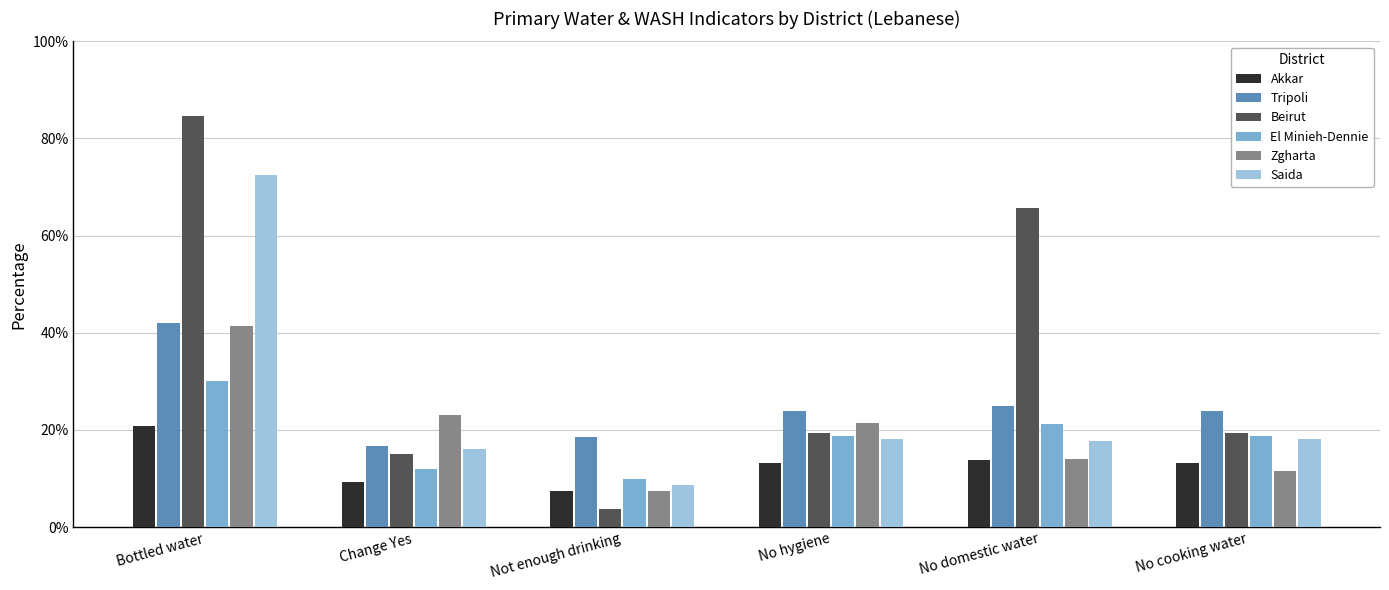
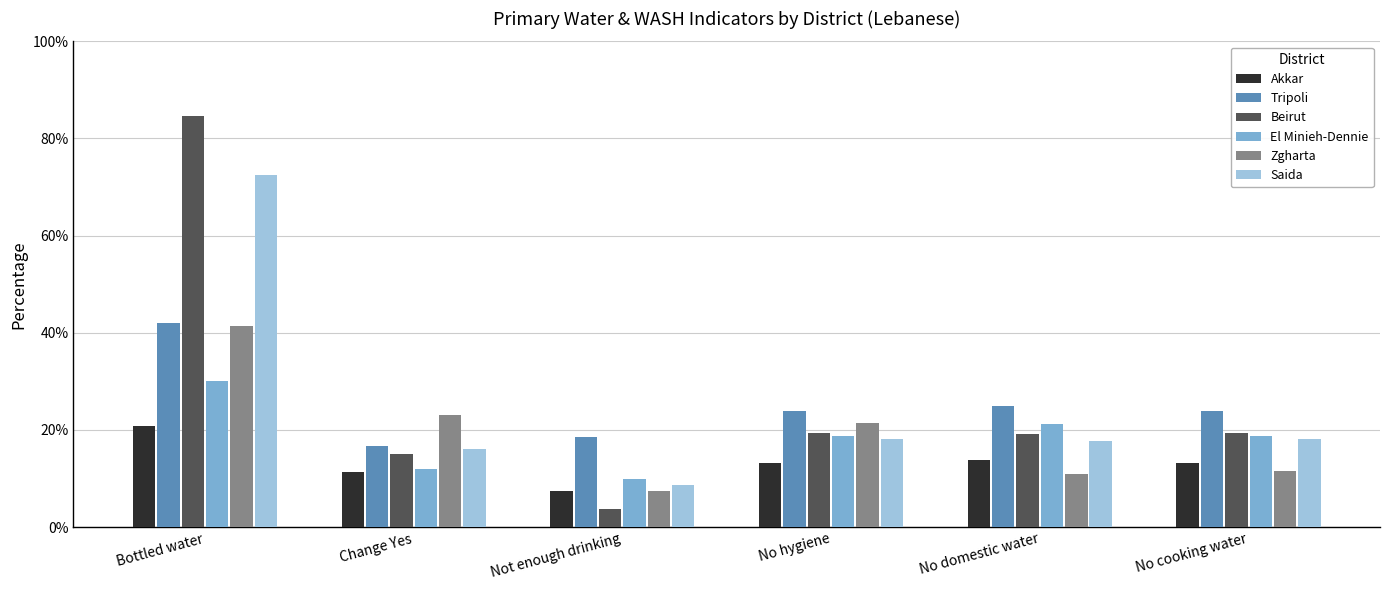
  {
    "Akkar": {
      "Bottled water": "21%",
-     "Change Yes": "9%",
+     "Change Yes": "11%",
      "Not enough drinking": "8%",
      "No hygiene": "13%",
      "No domestic water": "14%",
      "No cooking water": "13%"
    },
    "Beirut": {
      "Bottled water": "85%",
      "Change Yes": "15%",
      "Not enough drinking": "4%",
      "No hygiene": "19%",
-     "No domestic water": "66%",
+     "No domestic water": "19%",
      "No cooking water": "19%"
    },
    "Zgharta": {
      "Bottled water": "41%",
      "Change Yes": "23%",
      "Not enough drinking": "7%",
      "No hygiene": "21%",
-     "No domestic water": "14%",
+     "No domestic water": "11%",
      "No cooking water": "12%"
    }
  }
